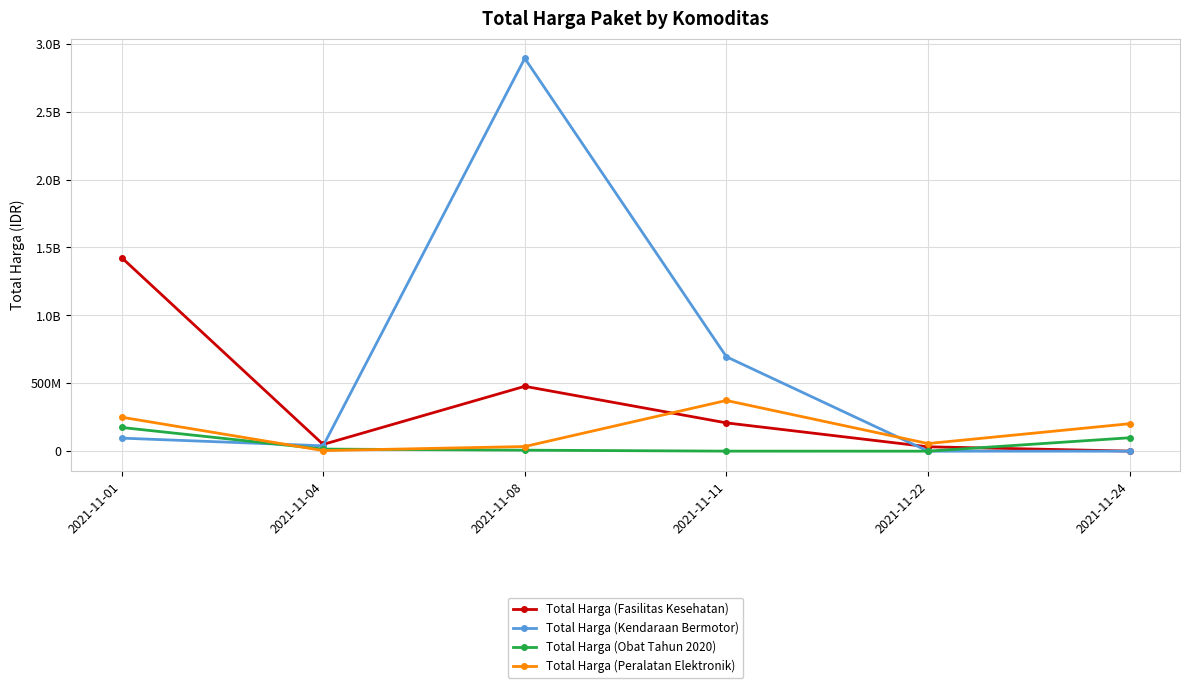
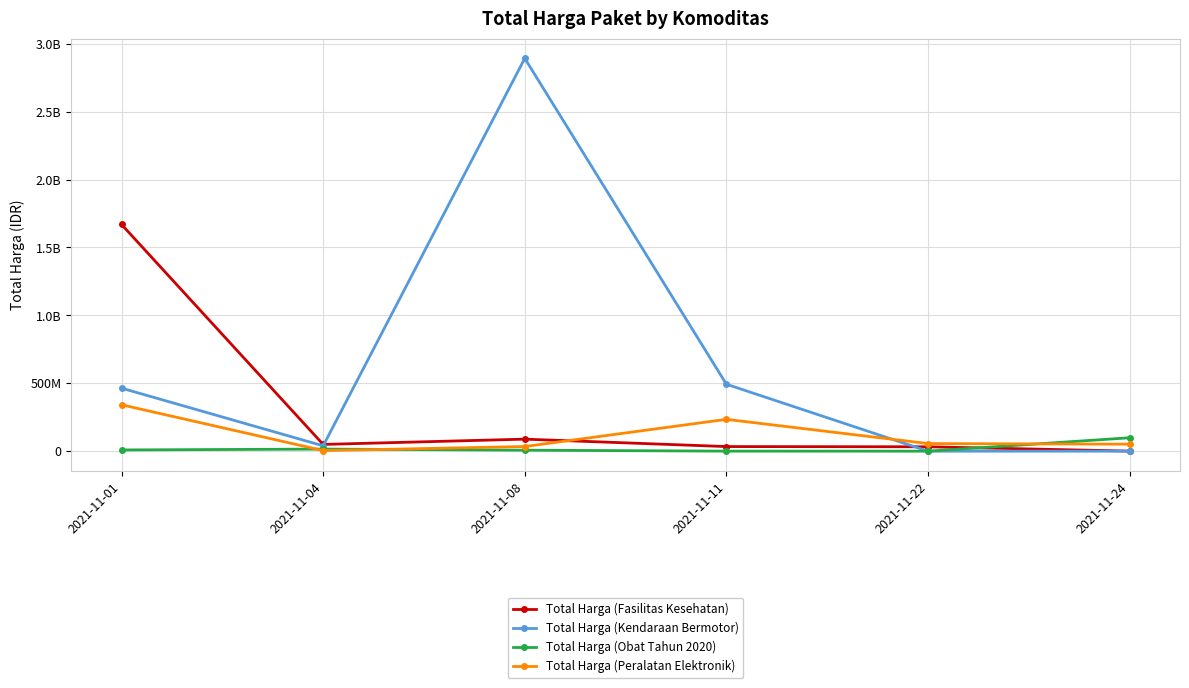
  {
    "Total Harga (Fasilitas Kesehatan)": {
-     "2021-11-01": 1430000000,
-     "2021-11-08": 480000000,
-     "2021-11-11": 210000000,
+     "2021-11-01": 1670000000,
+     "2021-11-08": 90000000,
+     "2021-11-11": 30000000,
      "2021-11-22": 30000000
    },
    "Total Harga (Kendaraan Bermotor)": {
-     "2021-11-01": 100000000,
+     "2021-11-01": 460000000,
      "2021-11-08": 2890000000,
-     "2021-11-11": 700000000
+     "2021-11-11": 490000000
    },
    "Total Harga (Obat Tahun 2020)": {
-     "2021-11-01": 170000000,
+     "2021-11-01": 10000000,
      "2021-11-08": 10000000,
      "2021-11-11": 0,
      "2021-11-24": 100000000
    },
    "Total Harga (Peralatan Elektronik)": {
-     "2021-11-01": 250000000,
+     "2021-11-01": 340000000,
      "2021-11-08": 30000000,
-     "2021-11-11": 370000000,
+     "2021-11-11": 230000000,
      "2021-11-22": 60000000,
-     "2021-11-24": 200000000
+     "2021-11-24": 50000000
    }
  }
